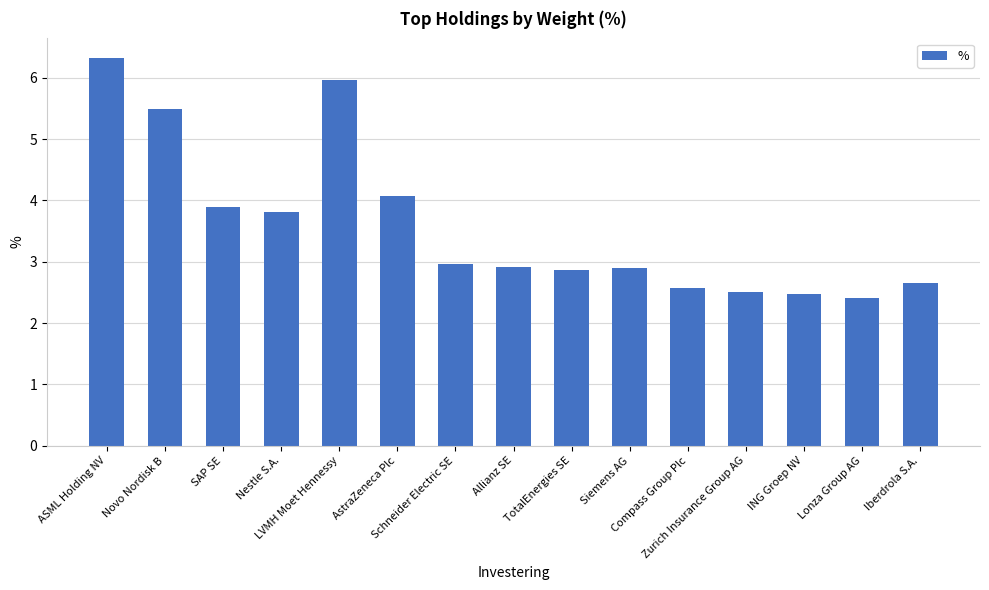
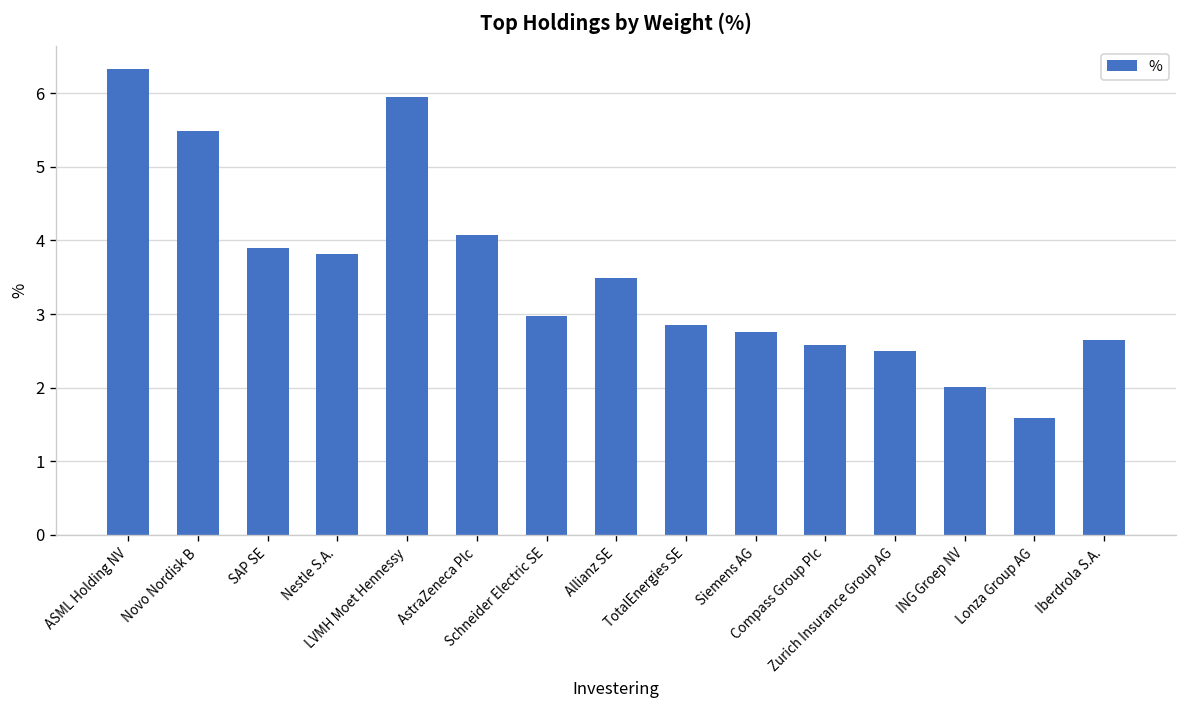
  {
    "ASML Holding NV": 6.3,
    "Novo Nordisk B": 5.5,
    "SAP SE": 3.9,
    "Nestle S.A.": 3.8,
    "LVMH Moet Hennessy": 6.0,
    "AstraZeneca Plc": 4.1,
    "Schneider Electric SE": 3.0,
-   "Allianz SE": 2.9,
+   "Allianz SE": 3.5,
    "TotalEnergies SE": 2.9,
-   "Siemens AG": 2.9,
+   "Siemens AG": 2.8,
    "Compass Group Plc": 2.6,
    "Zurich Insurance Group AG": 2.5,
-   "ING Groep NV": 2.5,
-   "Lonza Group AG": 2.4,
+   "ING Groep NV": 2.0,
+   "Lonza Group AG": 1.6,
    "Iberdrola S.A.": 2.6
  }
